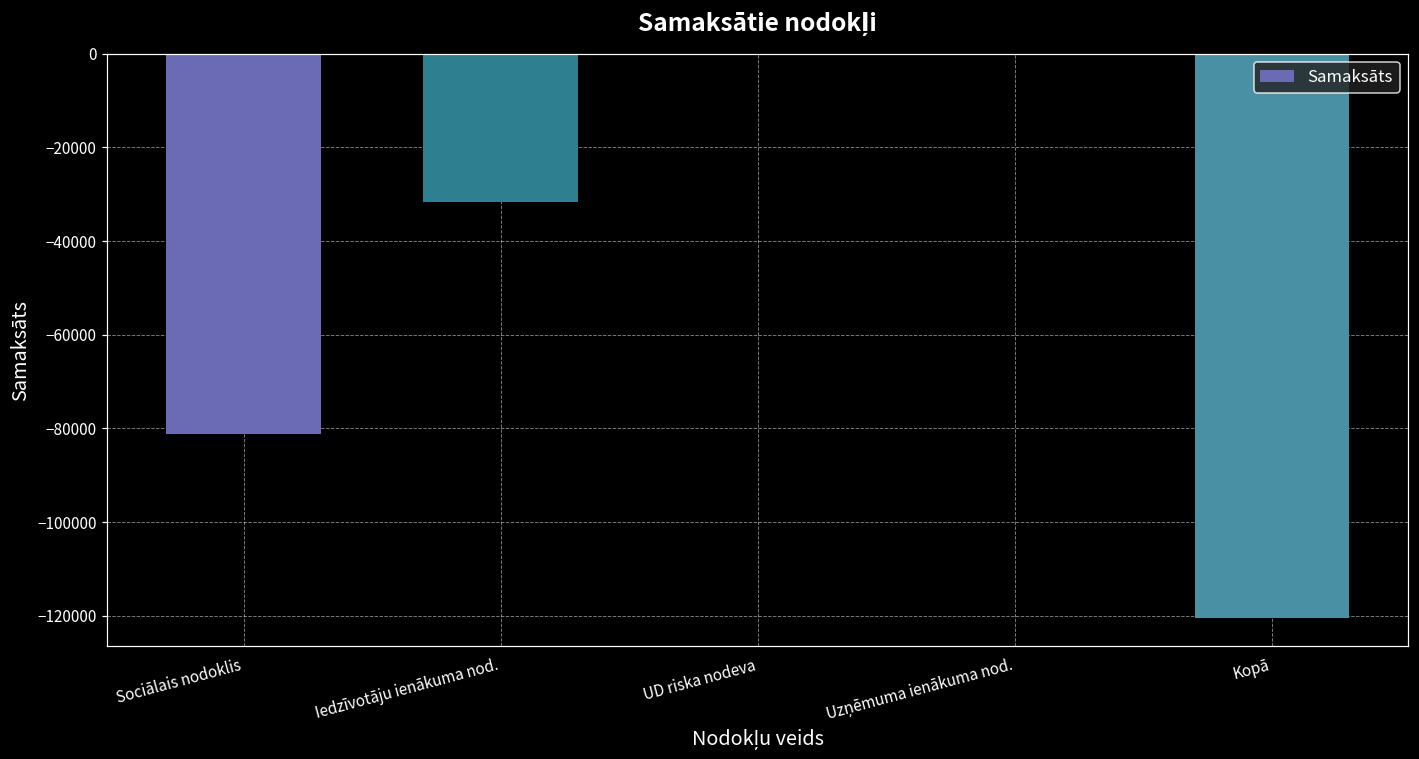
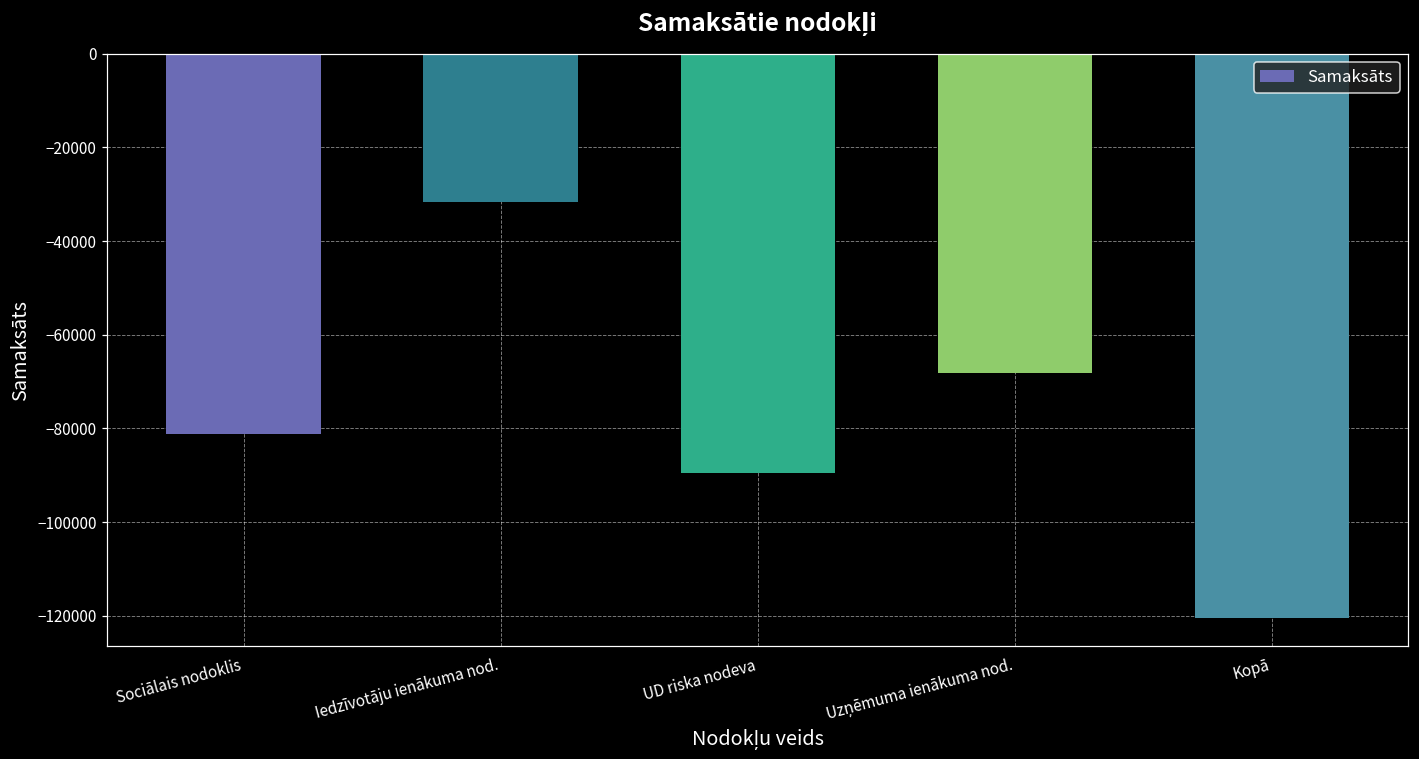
  {
    "Sociālais nodoklis": -81000,
    "Iedzīvotāju ienākuma nod.": -32000,
-   "UD riska nodeva": 0,
-   "Uzņēmuma ienākuma nod.": 0,
+   "UD riska nodeva": -89000,
+   "Uzņēmuma ienākuma nod.": -68000,
    "Kopā": -121000
  }
